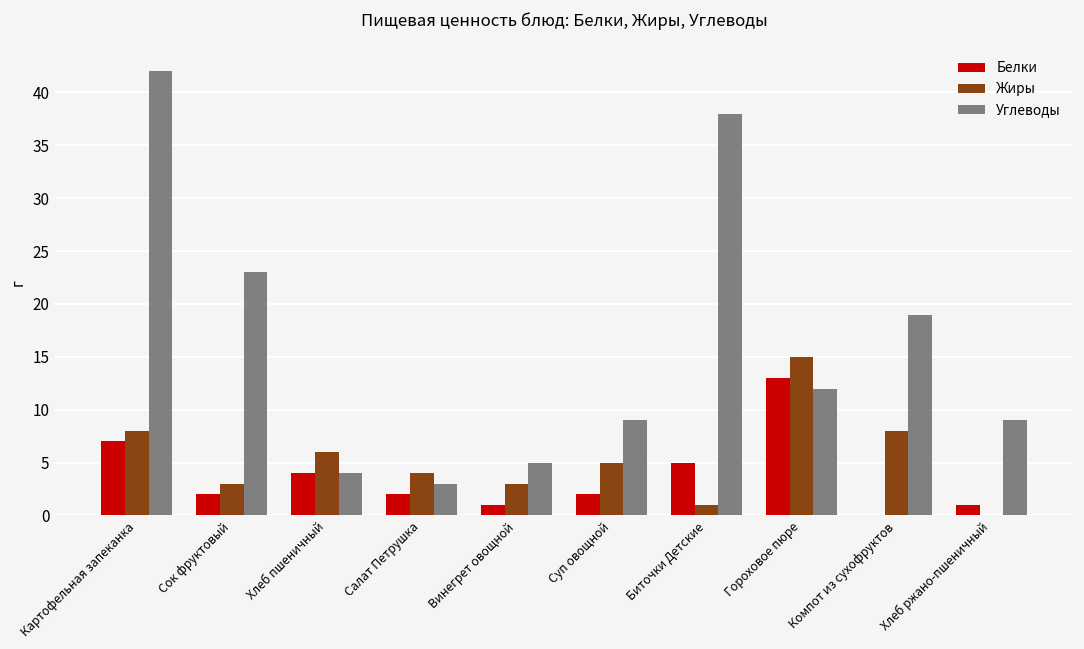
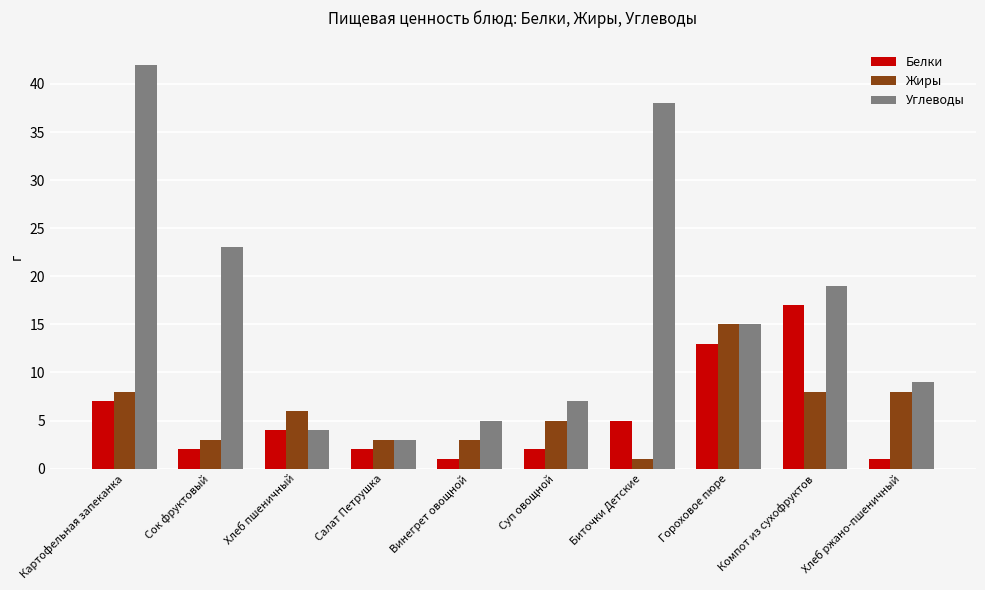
  {
    "Белки": {
      "Картофельная запеканка": 7,
      "Сок фруктовый": 2,
      "Хлеб пшеничный": 4,
      "Салат Петрушка": 2,
      "Винегрет овощной": 1,
      "Суп овощной": 2,
      "Биточки Детские": 5,
      "Гороховое пюре": 13,
-     "Компот из сухофруктов": 0,
+     "Компот из сухофруктов": 17,
      "Хлеб ржано-пшеничный": 1
    },
    "Жиры": {
      "Картофельная запеканка": 8,
      "Сок фруктовый": 3,
      "Хлеб пшеничный": 6,
-     "Салат Петрушка": 4,
+     "Салат Петрушка": 3,
      "Винегрет овощной": 3,
      "Суп овощной": 5,
      "Биточки Детские": 1,
      "Гороховое пюре": 15,
      "Компот из сухофруктов": 8,
-     "Хлеб ржано-пшеничный": 0
+     "Хлеб ржано-пшеничный": 8
    },
    "Углеводы": {
      "Картофельная запеканка": 42,
      "Сок фруктовый": 23,
      "Хлеб пшеничный": 4,
      "Салат Петрушка": 3,
      "Винегрет овощной": 5,
-     "Суп овощной": 9,
+     "Суп овощной": 7,
      "Биточки Детские": 38,
-     "Гороховое пюре": 12,
+     "Гороховое пюре": 15,
      "Компот из сухофруктов": 19,
      "Хлеб ржано-пшеничный": 9
    }
  }
